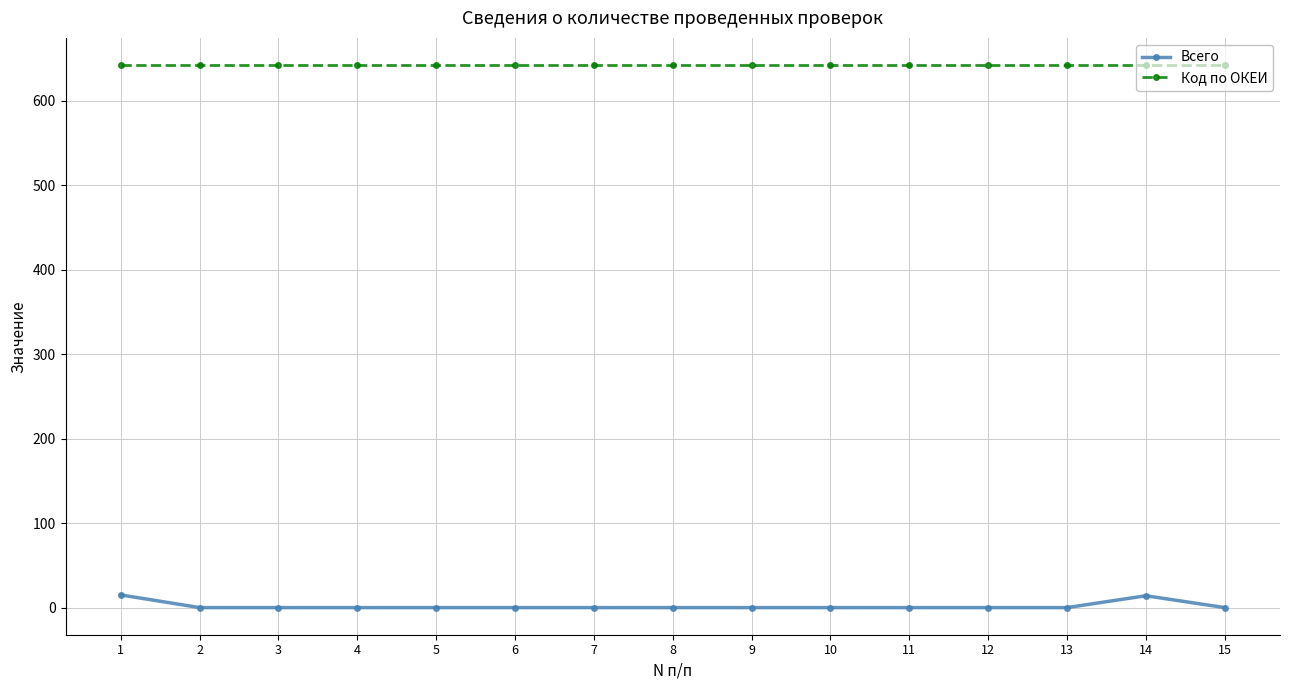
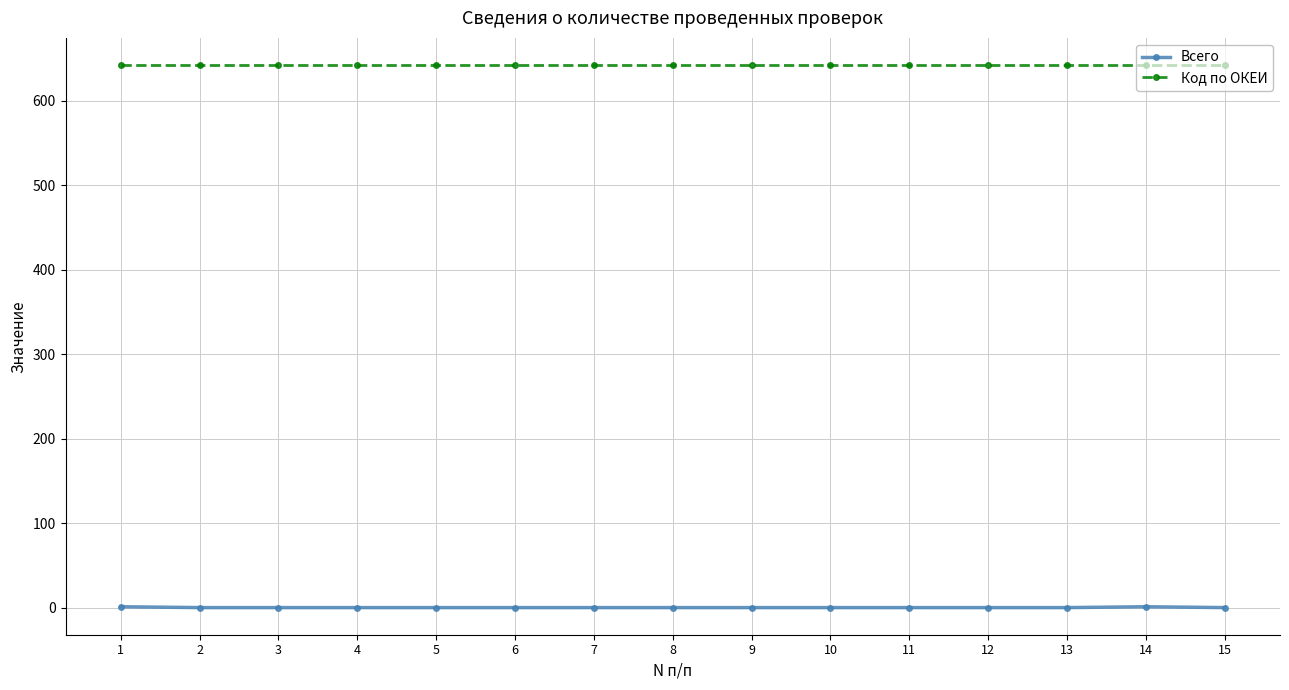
  {
    "Всего": {
-     "1": 20,
+     "1": 0,
      "2": 0,
      "3": 0,
      "4": 0,
      "5": 0,
      "6": 0,
      "7": 0,
      "8": 0,
      "9": 0,
      "10": 0,
      "11": 0,
      "12": 0,
      "13": 0,
-     "14": 10,
+     "14": 0,
      "15": 0
    },
    "Код по ОКЕИ": {
      "1": 640,
      "2": 640,
      "3": 640,
      "4": 640,
      "5": 640,
      "6": 640,
      "7": 640,
      "8": 640,
      "9": 640,
      "10": 640,
      "11": 640,
      "12": 640,
      "13": 640
    }
  }
